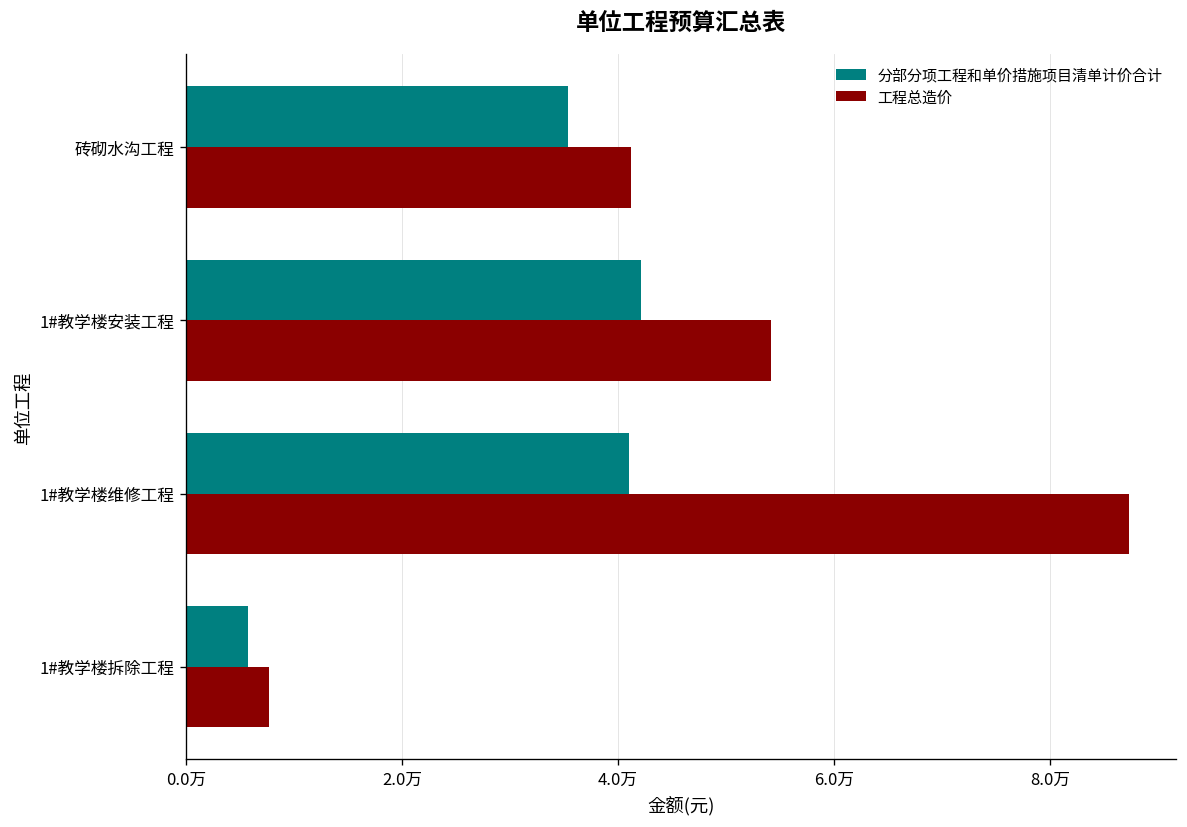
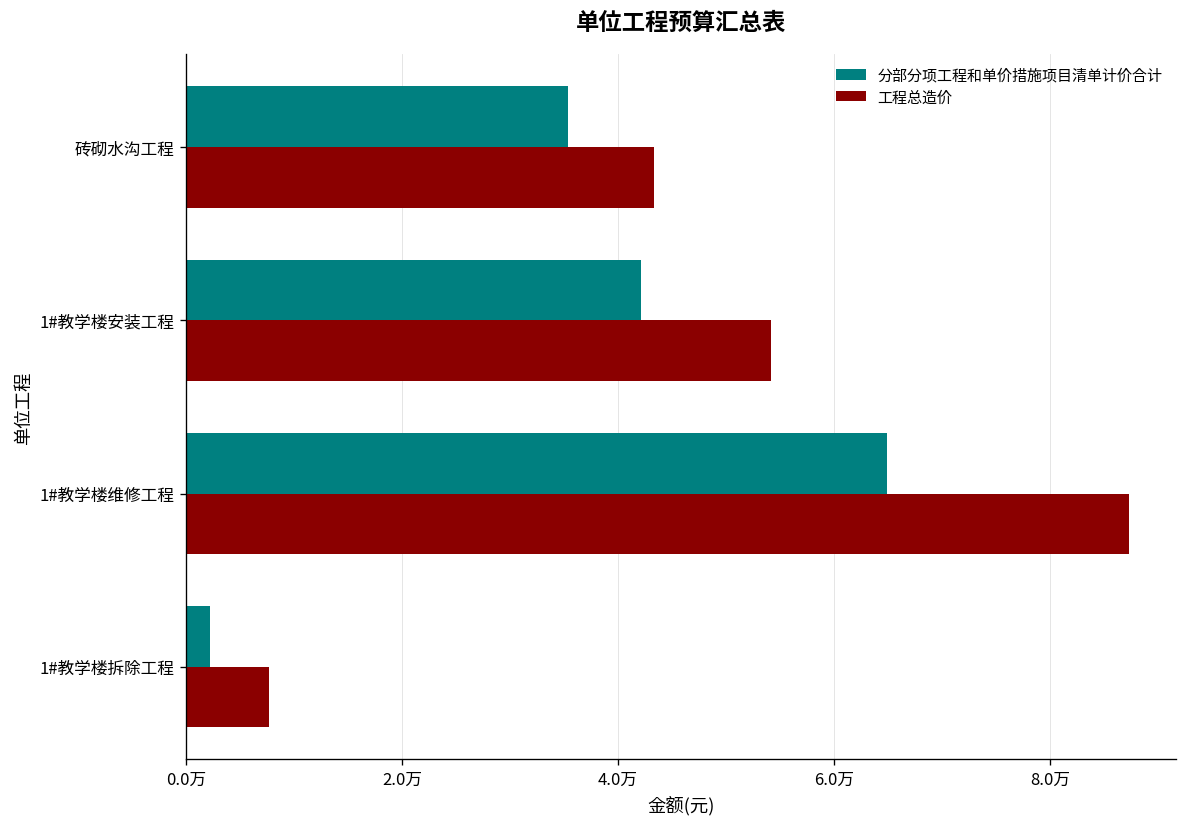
  {
    "分部分项工程和单价措施项目清单计价合计": {
      "砖砌水沟工程": "3.5万",
      "1#教学楼安装工程": "4.2万",
-     "1#教学楼维修工程": "4.1万",
-     "1#教学楼拆除工程": "0.6万"
+     "1#教学楼维修工程": "6.5万",
+     "1#教学楼拆除工程": "0.2万"
    },
    "工程总造价": {
-     "砖砌水沟工程": "4.1万",
+     "砖砌水沟工程": "4.3万",
      "1#教学楼安装工程": "5.4万",
      "1#教学楼维修工程": "8.7万",
      "1#教学楼拆除工程": "0.8万"
    }
  }
